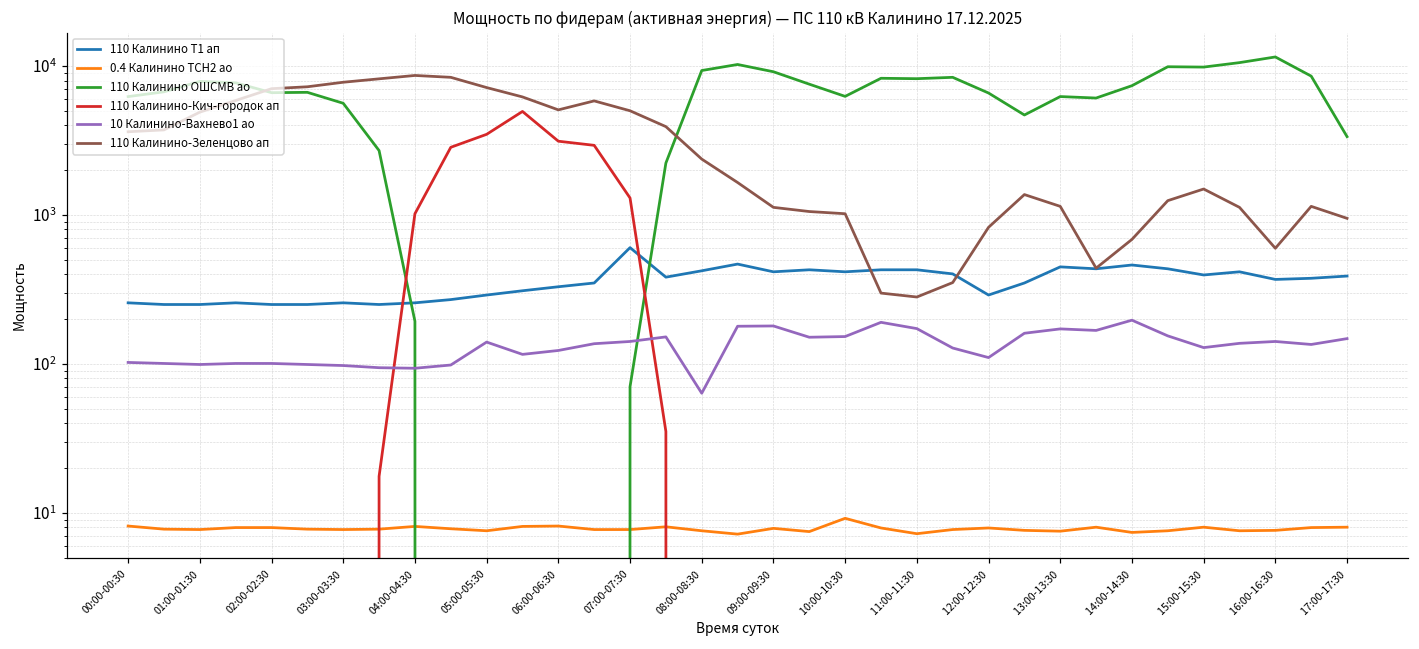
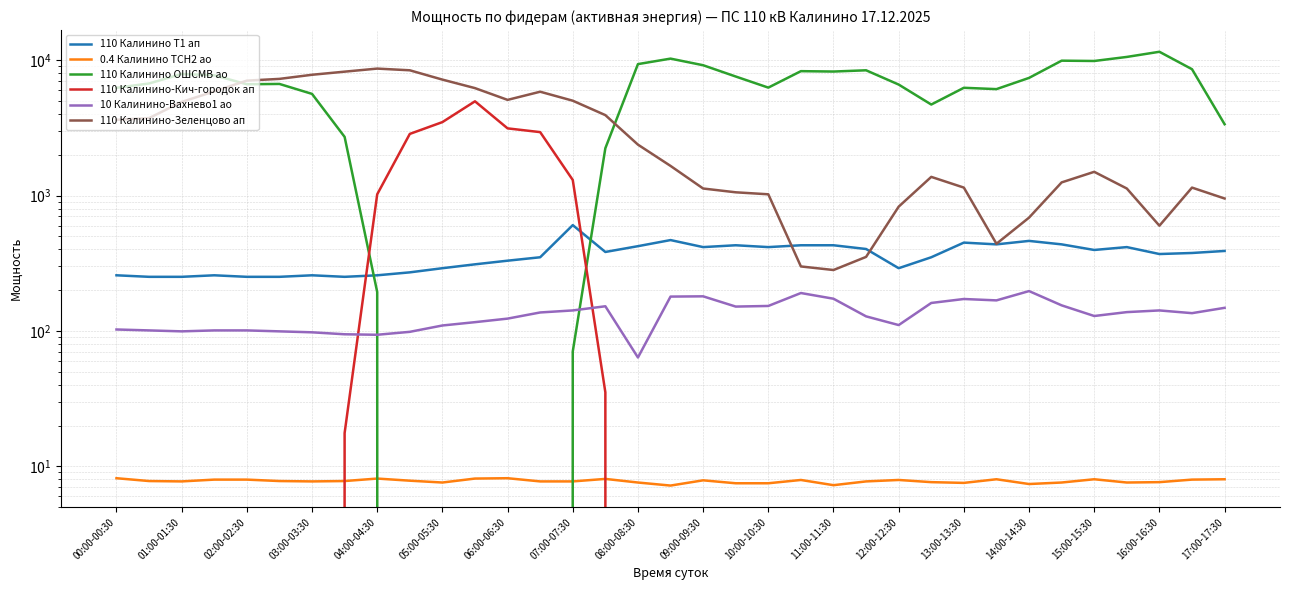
  {
    "110 Калинино Т1 ап": {
      "00:00-00:30": 260,
      "01:00-01:30": 250,
      "02:00-02:30": 250,
      "03:00-03:30": 260,
      "04:00-04:30": 260,
      "05:00-05:30": 290,
      "06:00-06:30": 330,
      "07:00-07:30": 600,
      "08:00-08:30": 420,
      "09:00-09:30": 420,
      "10:00-10:30": 420,
      "11:00-11:30": 430,
      "12:00-12:30": 290,
      "13:00-13:30": 450,
      "14:00-14:30": 460,
      "15:00-15:30": 400,
      "16:00-16:30": 370,
      "17:00-17:30": 390
    },
    "0.4 Калинино ТСН2 ао": {
      "00:00-00:30": 8,
      "01:00-01:30": 8,
      "02:00-02:30": 8,
      "03:00-03:30": 8,
      "04:00-04:30": 8,
      "05:00-05:30": 8,
      "06:00-06:30": 8,
      "07:00-07:30": 8,
      "08:00-08:30": 8,
      "09:00-09:30": 8,
-     "10:00-10:30": 9,
+     "10:00-10:30": 7,
      "11:00-11:30": 7,
      "12:00-12:30": 8,
      "13:00-13:30": 8,
      "14:00-14:30": 7,
      "15:00-15:30": 8,
      "16:00-16:30": 8,
      "17:00-17:30": 8
    },
    "110 Калинино ОШСМВ ао": {
      "03:00-03:30": 5600,
      "04:00-04:30": 190,
      "07:00-07:30": 70,
      "08:00-08:30": 9000,
      "09:00-09:30": 9000,
      "10:00-10:30": 6000,
      "11:00-11:30": 8000,
      "12:00-12:30": 7000,
      "13:00-13:30": 6000,
      "14:00-14:30": 7000,
      "15:00-15:30": 10000,
      "16:00-16:30": 12000,
      "17:00-17:30": 3400
    },
    "110 Калинино-Кич-городок ап": {
      "04:00-04:30": 1000,
      "05:00-05:30": 3500,
      "06:00-06:30": 3100,
      "07:00-07:30": 1300
    },
    "10 Калинино-Вахнево1 ао": {
      "00:00-00:30": 100,
      "01:00-01:30": 100,
      "02:00-02:30": 100,
      "03:00-03:30": 100,
      "04:00-04:30": 90,
-     "05:00-05:30": 140,
+     "05:00-05:30": 110,
      "06:00-06:30": 120,
      "07:00-07:30": 140,
      "08:00-08:30": 60,
      "09:00-09:30": 180,
      "10:00-10:30": 150,
      "11:00-11:30": 170,
      "12:00-12:30": 110,
      "13:00-13:30": 170,
      "14:00-14:30": 200,
      "15:00-15:30": 130,
      "16:00-16:30": 140,
      "17:00-17:30": 150
    },
    "110 Калинино-Зеленцово ап": {
      "03:00-03:30": 8000,
      "04:00-04:30": 9000,
      "05:00-05:30": 7000,
      "06:00-06:30": 5100,
      "07:00-07:30": 5000,
      "08:00-08:30": 2400,
      "09:00-09:30": 1100,
      "10:00-10:30": 1000,
      "11:00-11:30": 280,
      "12:00-12:30": 800,
      "13:00-13:30": 1100,
      "14:00-14:30": 700,
      "15:00-15:30": 1500,
      "16:00-16:30": 600,
      "17:00-17:30": 1000
    }
  }
